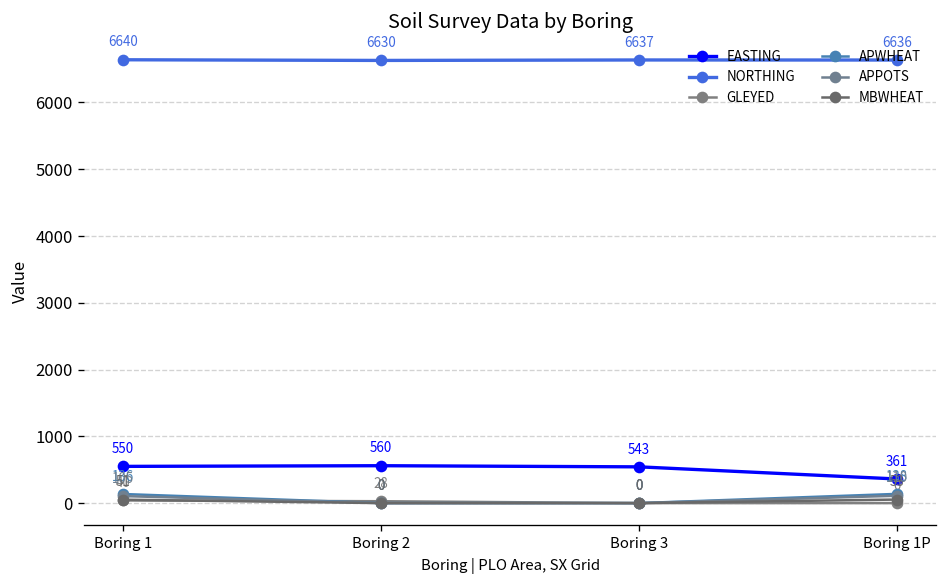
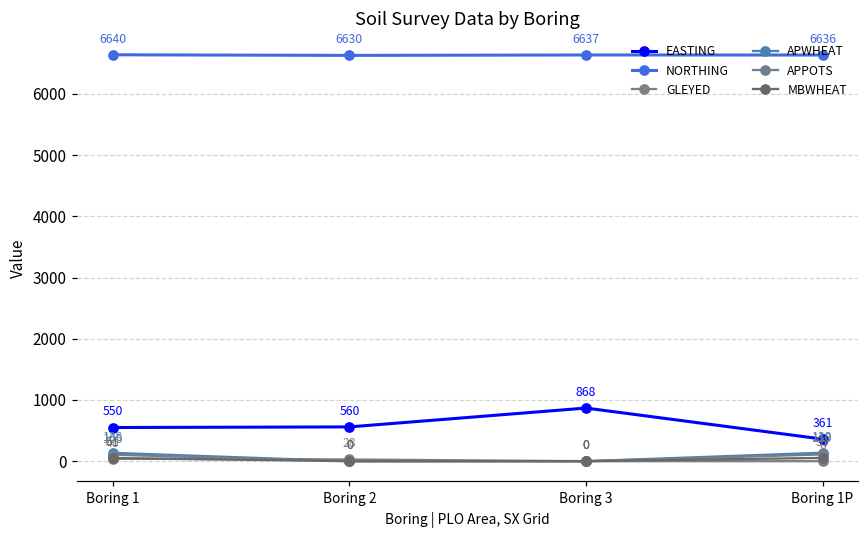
  {
    "EASTING": {
      "Boring 1": 550,
      "Boring 2": 560,
-     "Boring 3": 543,
+     "Boring 3": 868,
      "Boring 1P": 361
    }
  }
